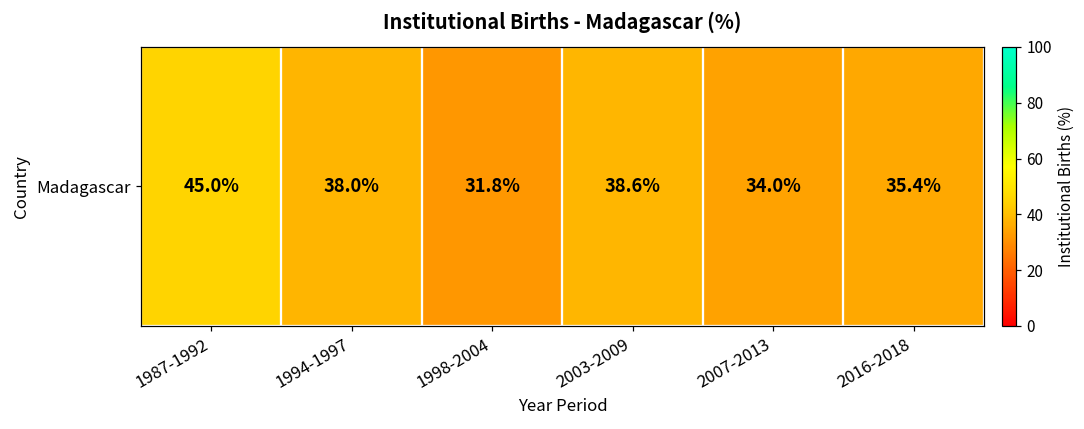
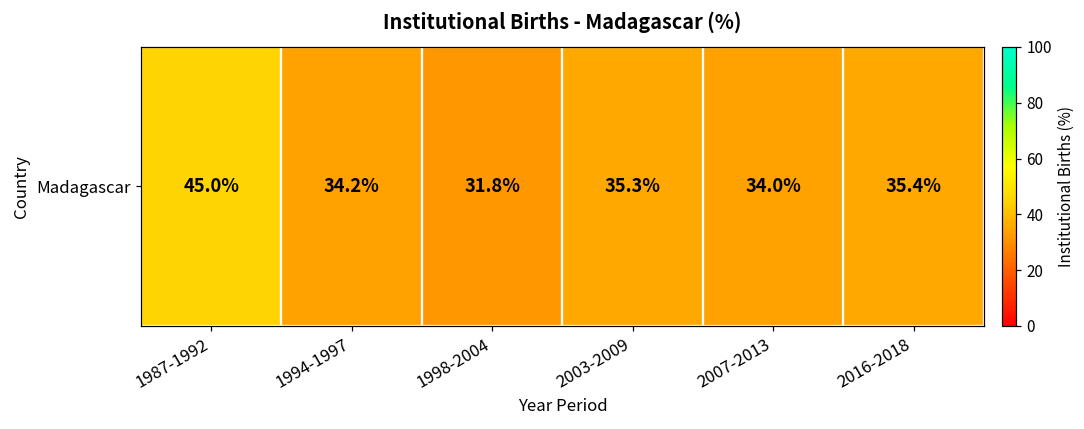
  {
    "Madagascar": {
      "1987-1992": "45.0%",
-     "1994-1997": "38.0%",
+     "1994-1997": "34.2%",
      "1998-2004": "31.8%",
-     "2003-2009": "38.6%",
+     "2003-2009": "35.3%",
      "2007-2013": "34.0%",
      "2016-2018": "35.4%"
    }
  }
